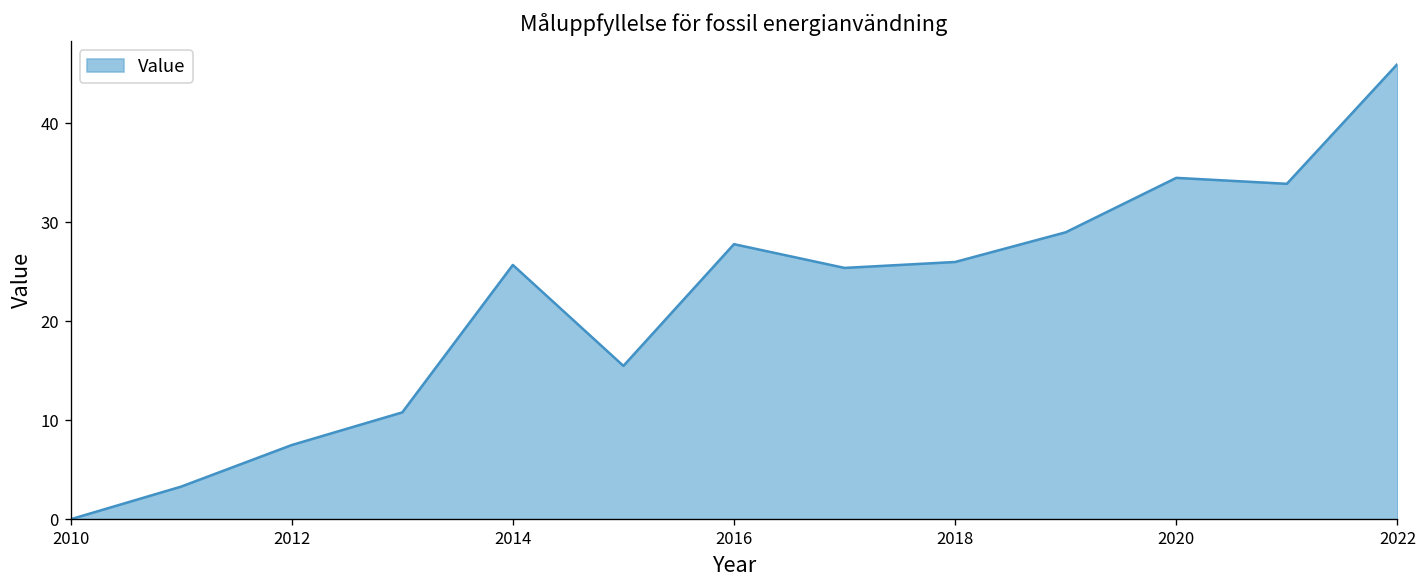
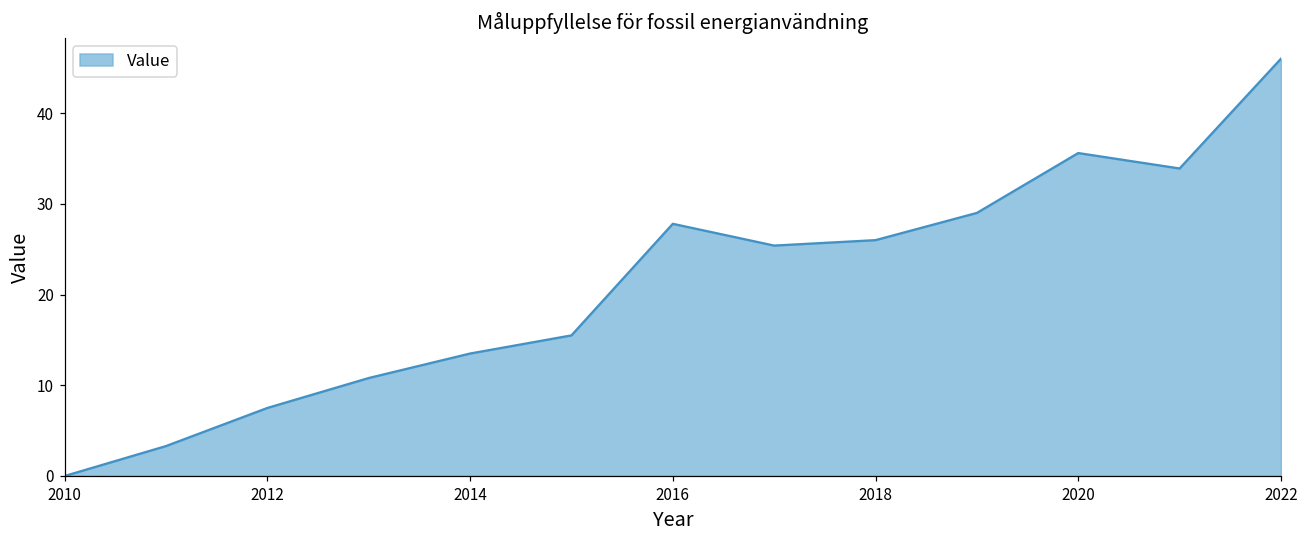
  {
    "2010": 0,
    "2012": 8,
-   "2014": 26,
+   "2014": 14,
    "2016": 28,
    "2018": 26,
-   "2020": 35,
+   "2020": 36,
    "2022": 46
  }
